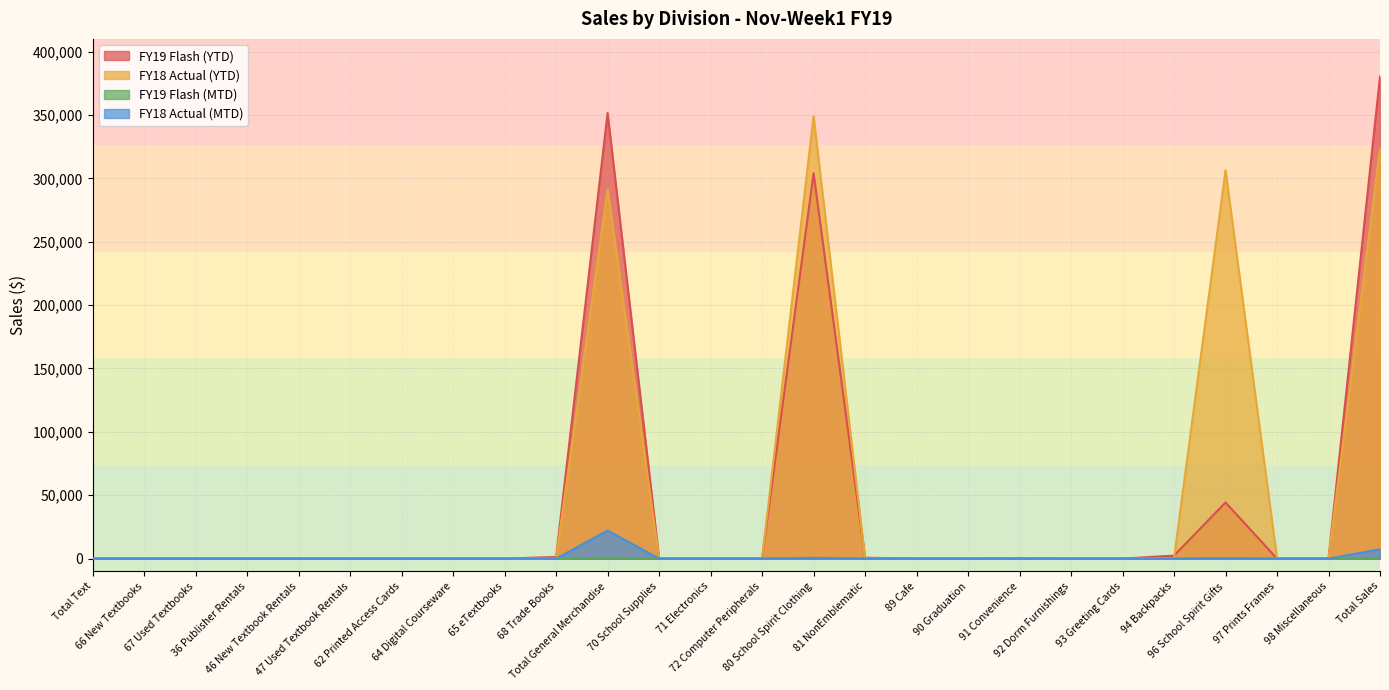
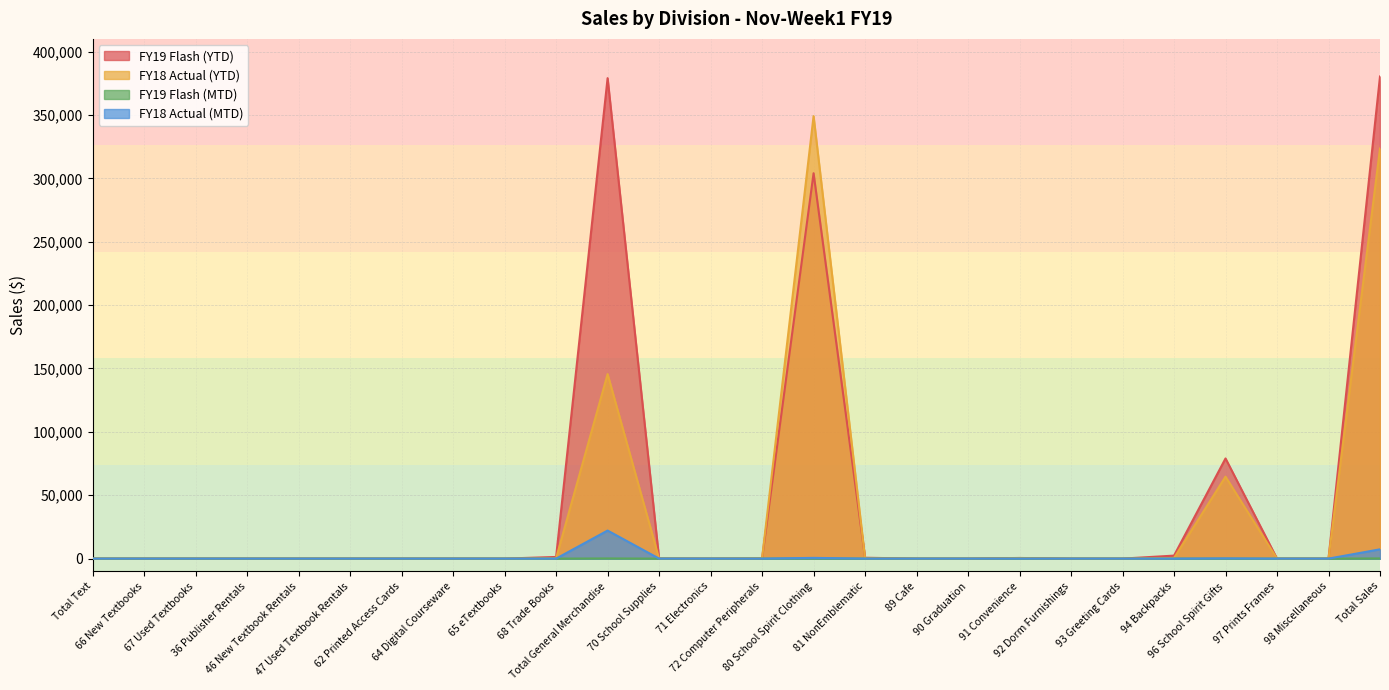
  {
    "FY19 Flash (YTD)": {
-     "Total General Merchandise": "352,000",
+     "Total General Merchandise": "379,000",
      "80 School Spirit Clothing": "304,000",
-     "96 School Spirit Gifts": "44,000",
+     "96 School Spirit Gifts": "79,000",
      "Total Sales": "380,000"
    },
    "FY18 Actual (YTD)": {
-     "Total General Merchandise": "291,000",
+     "Total General Merchandise": "146,000",
      "80 School Spirit Clothing": "349,000",
-     "96 School Spirit Gifts": "306,000",
+     "96 School Spirit Gifts": "65,000",
      "Total Sales": "324,000"
    },
    "FY19 Flash (MTD)": {
      "Total General Merchandise": "0",
      "Total Sales": "0"
    },
    "FY18 Actual (MTD)": {
      "Total General Merchandise": "22,000",
      "Total Sales": "7,000"
    }
  }
